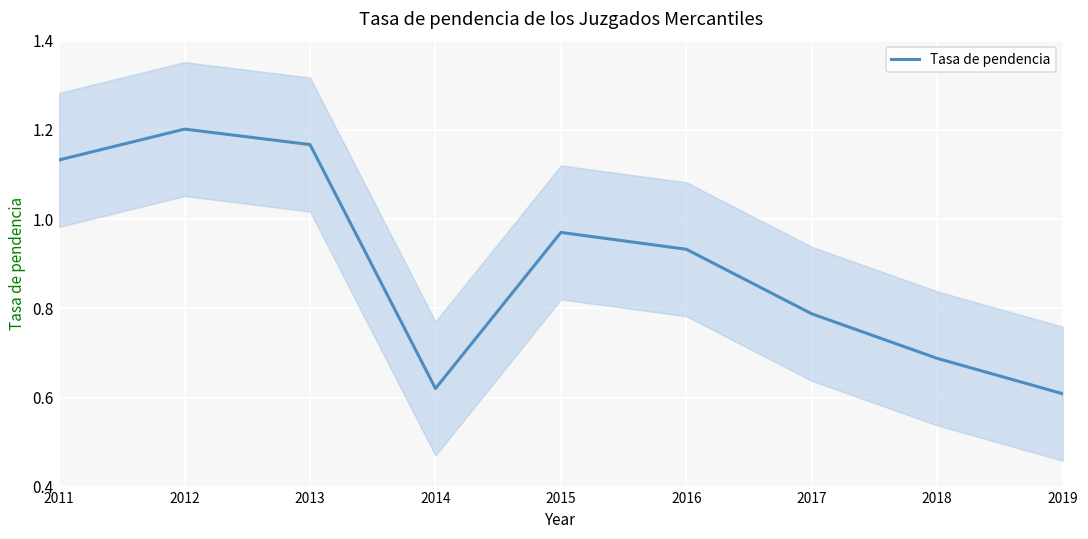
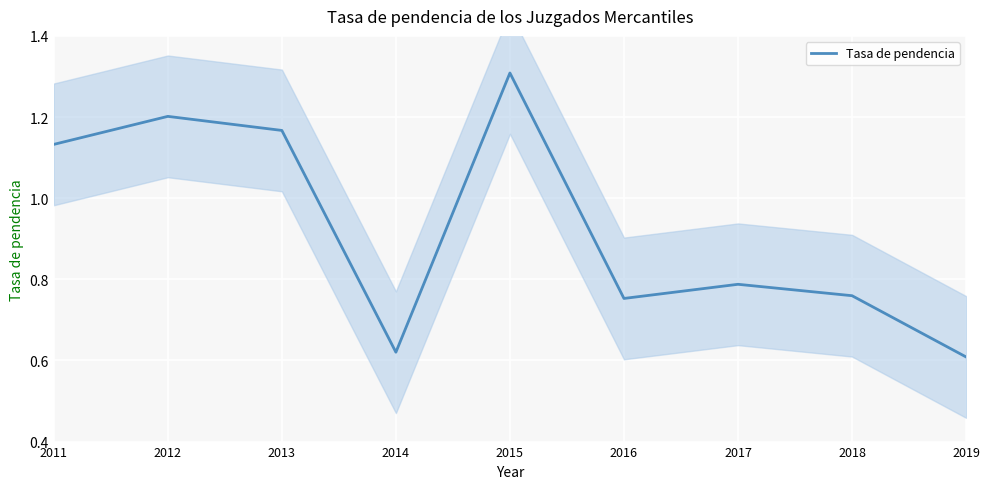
  {
    "Tasa de pendencia": {
      "2011": 1.13,
      "2012": 1.20,
      "2013": 1.17,
      "2014": 0.62,
-     "2015": 0.97,
-     "2016": 0.93,
+     "2015": 1.31,
+     "2016": 0.75,
      "2017": 0.79,
-     "2018": 0.69,
+     "2018": 0.76,
      "2019": 0.61
    }
  }
